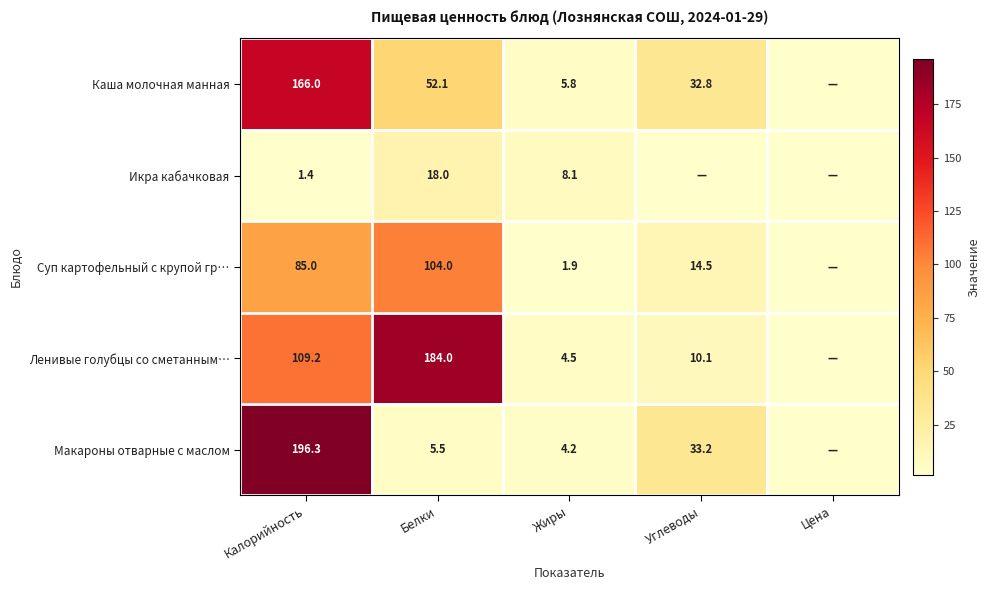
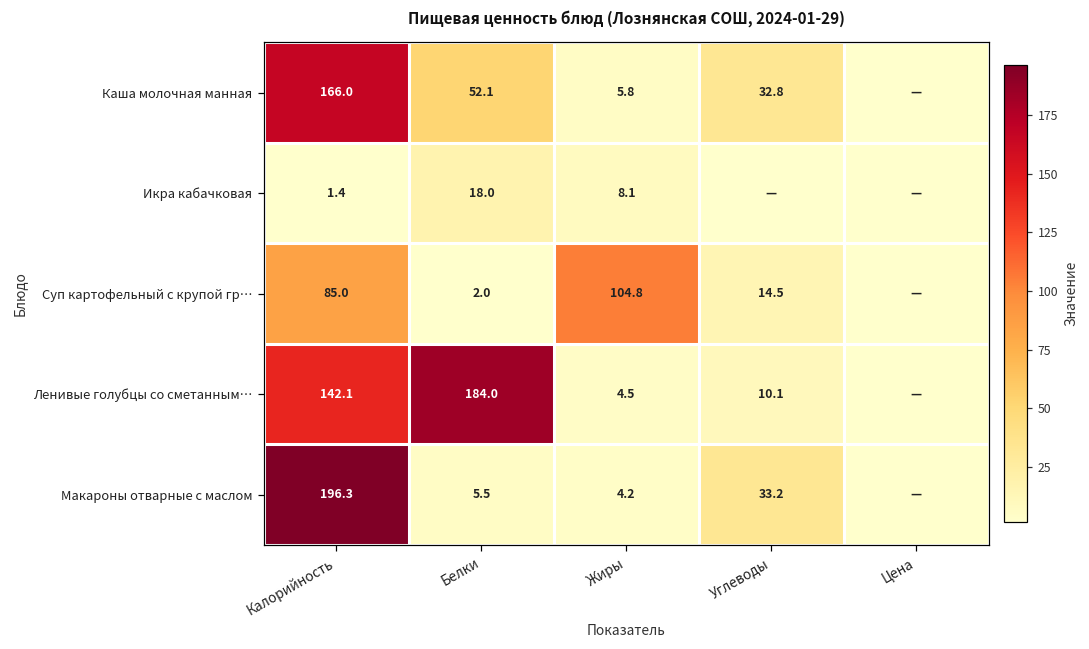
  {
    "Каша молочная манная": {
      "Калорийность": 166.0,
      "Белки": 52.1,
      "Жиры": 5.8,
      "Углеводы": 32.8
    },
    "Икра кабачковая": {
      "Калорийность": 1.4,
      "Белки": 18.0,
      "Жиры": 8.1
    },
    "Суп картофельный с крупой гр…": {
      "Калорийность": 85.0,
-     "Белки": 104.0,
-     "Жиры": 1.9,
+     "Белки": 2.0,
+     "Жиры": 104.8,
      "Углеводы": 14.5
    },
    "Ленивые голубцы со сметанным…": {
-     "Калорийность": 109.2,
+     "Калорийность": 142.1,
      "Белки": 184.0,
      "Жиры": 4.5,
      "Углеводы": 10.1
    },
    "Макароны отварные с маслом": {
      "Калорийность": 196.3,
      "Белки": 5.5,
      "Жиры": 4.2,
      "Углеводы": 33.2
    }
  }
